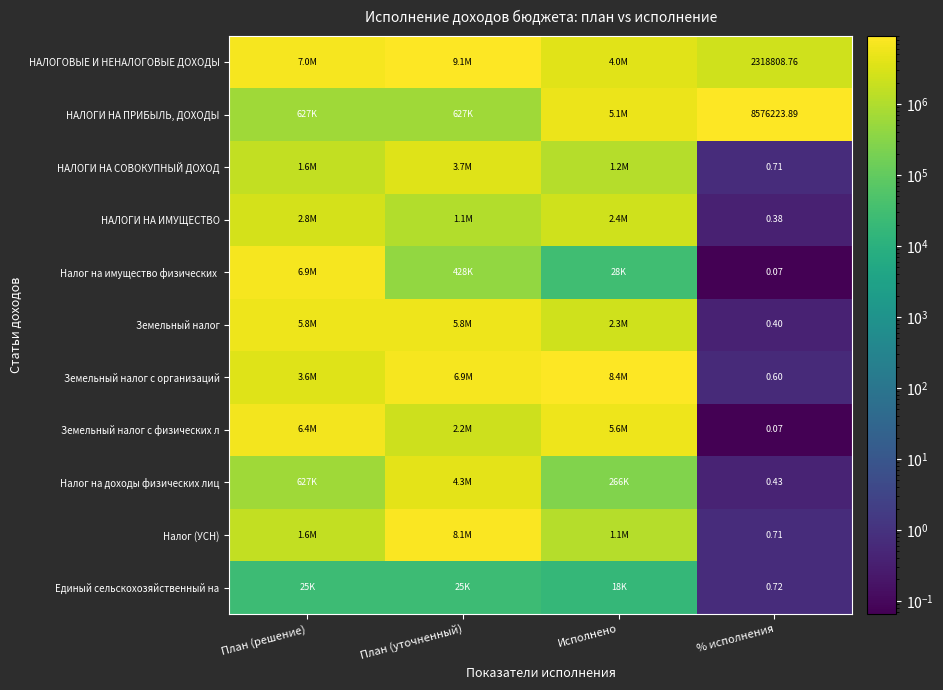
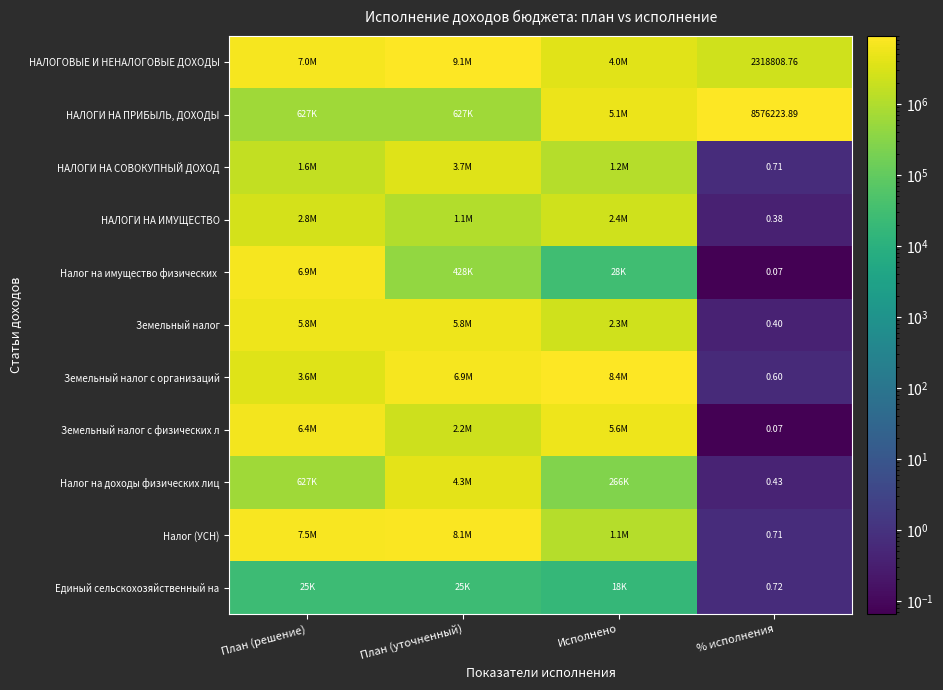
  {
    "НАЛОГОВЫЕ И НЕНАЛОГОВЫЕ ДОХОДЫ": {
      "План (решение)": "7.0M",
      "План (уточненный)": "9.1M",
      "Исполнено": "4.0M",
      "% исполнения": "2318808.76"
    },
    "НАЛОГИ НА ПРИБЫЛЬ, ДОХОДЫ": {
      "План (решение)": "627K",
      "План (уточненный)": "627K",
      "Исполнено": "5.1M",
      "% исполнения": "8576223.89"
    },
    "НАЛОГИ НА СОВОКУПНЫЙ ДОХОД": {
      "План (решение)": "1.6M",
      "План (уточненный)": "3.7M",
      "Исполнено": "1.2M",
      "% исполнения": "0.71"
    },
    "НАЛОГИ НА ИМУЩЕСТВО": {
      "План (решение)": "2.8M",
      "План (уточненный)": "1.1M",
      "Исполнено": "2.4M",
      "% исполнения": "0.38"
    },
    "Налог на имущество физических": {
      "План (решение)": "6.9M",
      "План (уточненный)": "428K",
      "Исполнено": "28K",
      "% исполнения": "0.07"
    },
    "Земельный налог": {
      "План (решение)": "5.8M",
      "План (уточненный)": "5.8M",
      "Исполнено": "2.3M",
      "% исполнения": "0.40"
    },
    "Земельный налог с организаций": {
      "План (решение)": "3.6M",
      "План (уточненный)": "6.9M",
      "Исполнено": "8.4M",
      "% исполнения": "0.60"
    },
    "Земельный налог с физических л": {
      "План (решение)": "6.4M",
      "План (уточненный)": "2.2M",
      "Исполнено": "5.6M",
      "% исполнения": "0.07"
    },
    "Налог на доходы физических лиц": {
      "План (решение)": "627K",
      "План (уточненный)": "4.3M",
      "Исполнено": "266K",
      "% исполнения": "0.43"
    },
    "Налог (УСН)": {
-     "План (решение)": "1.6M",
+     "План (решение)": "7.5M",
      "План (уточненный)": "8.1M",
      "Исполнено": "1.1M",
      "% исполнения": "0.71"
    },
    "Единый сельскохозяйственный на": {
      "План (решение)": "25K",
      "План (уточненный)": "25K",
      "Исполнено": "18K",
      "% исполнения": "0.72"
    }
  }
